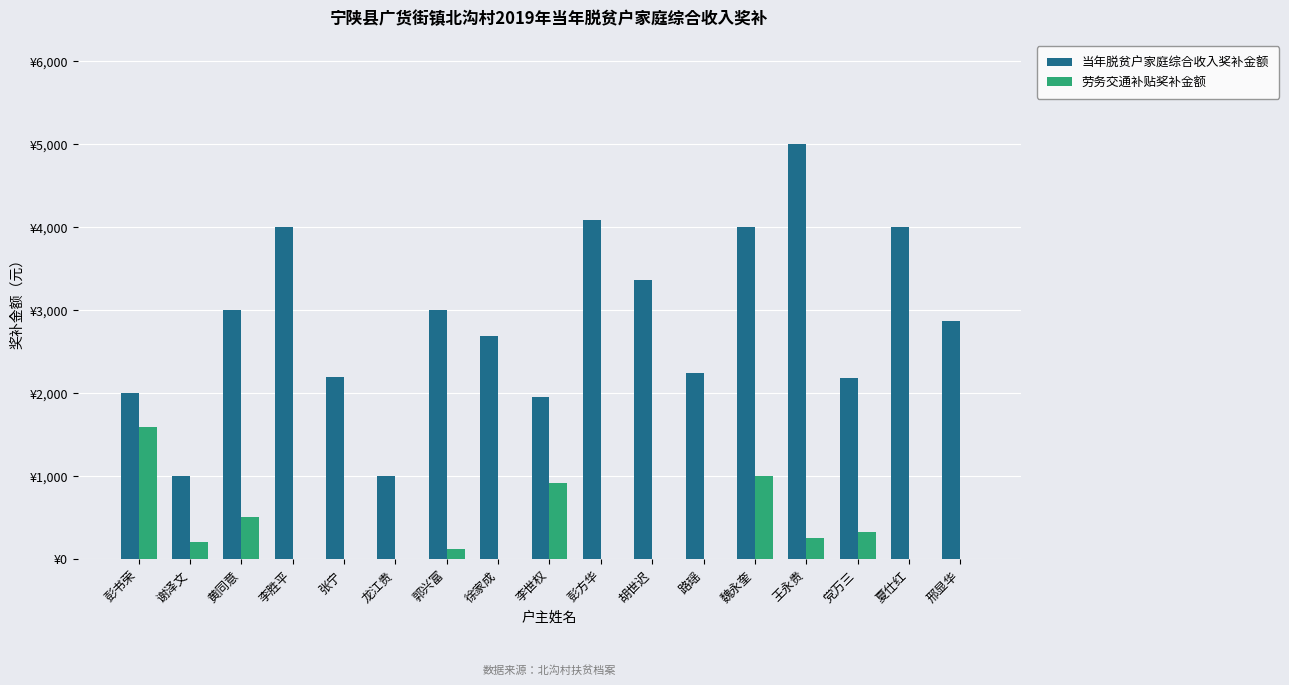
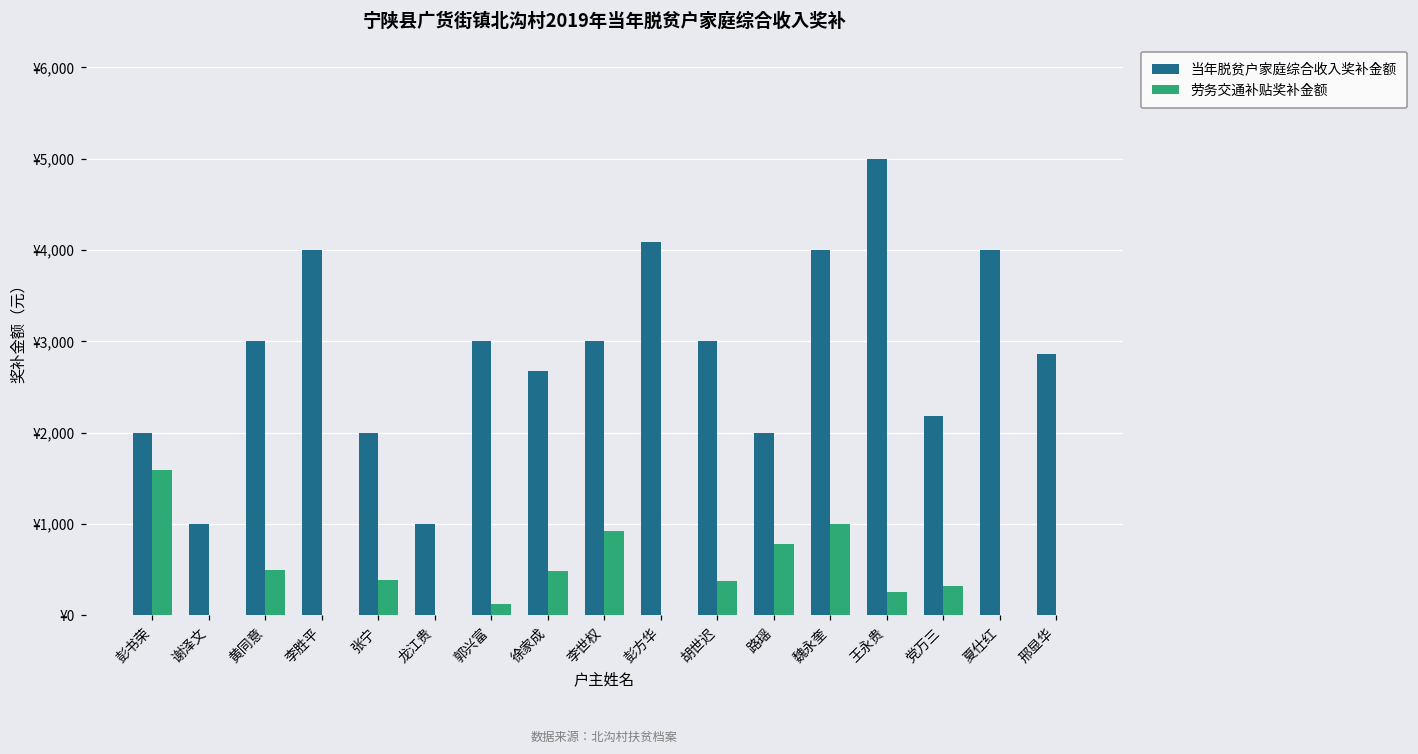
  {
    "当年脱贫户家庭综合收入奖补金额": {
      "彭书荣": "¥2,000",
      "谢泽文": "¥1,000",
      "黄同意": "¥3,000",
      "李胜平": "¥4,000",
-     "张宁": "¥2,200",
+     "张宁": "¥2,000",
      "龙江贵": "¥1,000",
      "郭兴富": "¥3,000",
      "徐家成": "¥2,700",
-     "李世权": "¥2,000",
+     "李世权": "¥3,000",
      "彭方华": "¥4,100",
-     "胡世迟": "¥3,400",
-     "路瑶": "¥2,200",
+     "胡世迟": "¥3,000",
+     "路瑶": "¥2,000",
      "魏永奎": "¥4,000",
      "王永贵": "¥5,000",
      "党万三": "¥2,200",
      "夏仕红": "¥4,000",
      "邢显华": "¥2,900"
    },
    "劳务交通补贴奖补金额": {
      "彭书荣": "¥1,600",
-     "谢泽文": "¥200",
+     "谢泽文": "¥0",
      "黄同意": "¥500",
      "李胜平": "¥0",
-     "张宁": "¥0",
+     "张宁": "¥400",
      "龙江贵": "¥0",
      "郭兴富": "¥100",
-     "徐家成": "¥0",
+     "徐家成": "¥500",
      "李世权": "¥900",
      "彭方华": "¥0",
-     "胡世迟": "¥0",
-     "路瑶": "¥0",
+     "胡世迟": "¥400",
+     "路瑶": "¥800",
      "魏永奎": "¥1,000",
      "王永贵": "¥300",
      "党万三": "¥300",
      "夏仕红": "¥0",
      "邢显华": "¥0"
    }
  }
